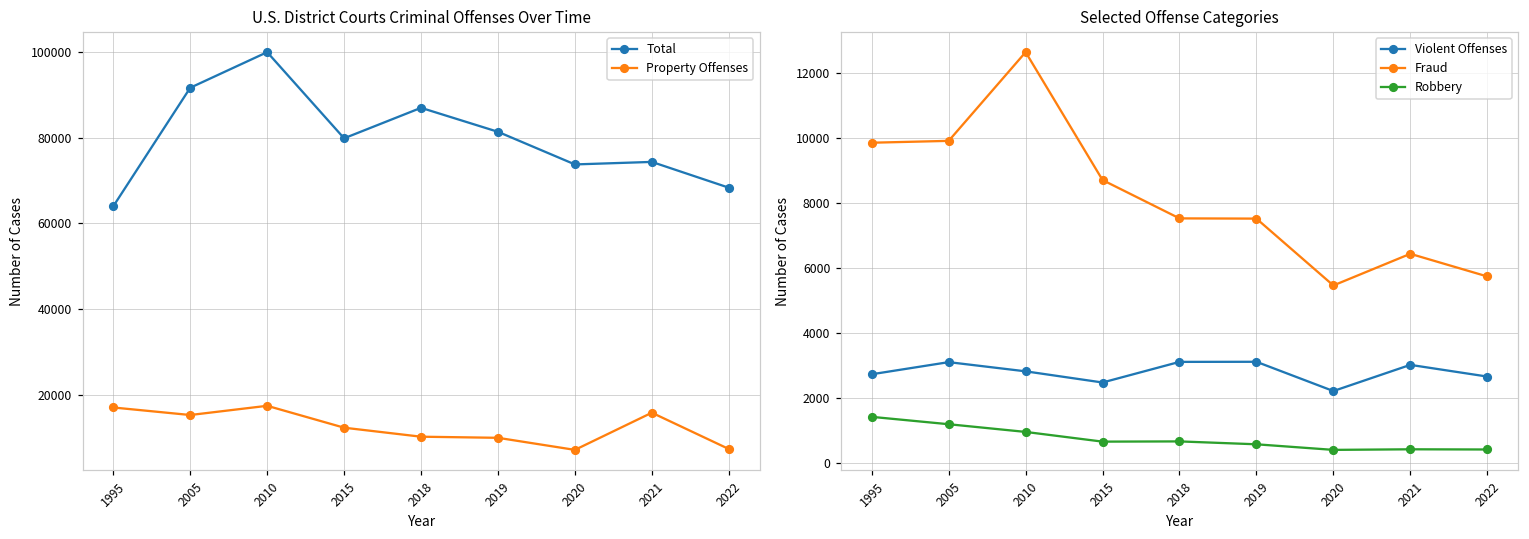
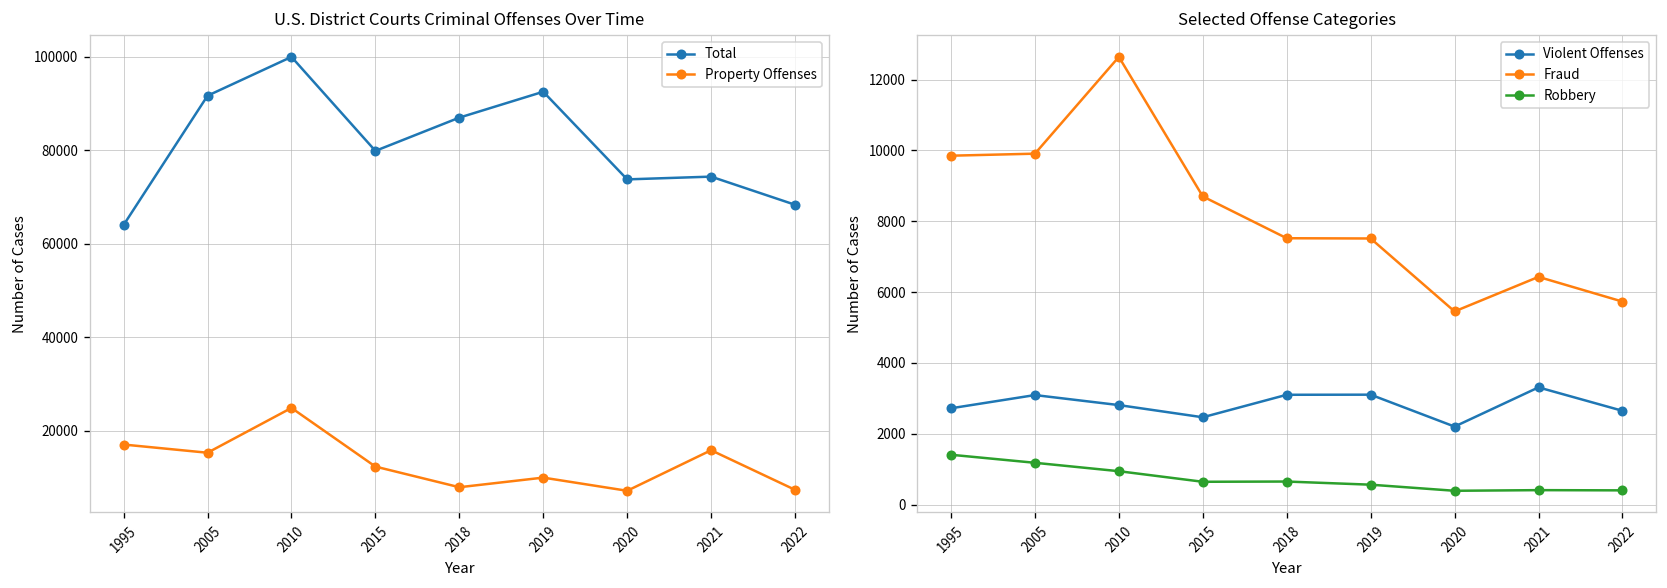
  {
    "U.S. District Courts Criminal Offenses Over Time": {
      "Total": {
        "1995": 64000,
        "2005": 92000,
        "2010": 100000,
        "2015": 80000,
        "2018": 87000,
-       "2019": 81000,
+       "2019": 92000,
        "2020": 74000,
        "2021": 74000,
        "2022": 68000
      },
      "Property Offenses": {
        "1995": 17000,
        "2005": 15000,
-       "2010": 17000,
+       "2010": 25000,
        "2015": 12000,
-       "2018": 10000,
+       "2018": 8000,
        "2019": 10000,
        "2020": 7000,
        "2021": 16000,
        "2022": 7000
      }
    },
    "Selected Offense Categories": {
      "Violent Offenses": {
        "1995": 2700,
        "2005": 3100,
        "2010": 2800,
        "2015": 2500,
        "2018": 3100,
        "2019": 3100,
        "2020": 2200,
-       "2021": 3000,
+       "2021": 3300,
        "2022": 2600
      },
      "Fraud": {
        "1995": 9900,
        "2005": 9900,
        "2010": 12600,
        "2015": 8700,
        "2018": 7500,
        "2019": 7500,
        "2020": 5500,
        "2021": 6400,
        "2022": 5700
      },
      "Robbery": {
        "1995": 1400,
        "2005": 1200,
        "2010": 900,
        "2015": 600,
        "2018": 700,
        "2019": 600,
        "2020": 400,
        "2021": 400,
        "2022": 400
      }
    }
  }
